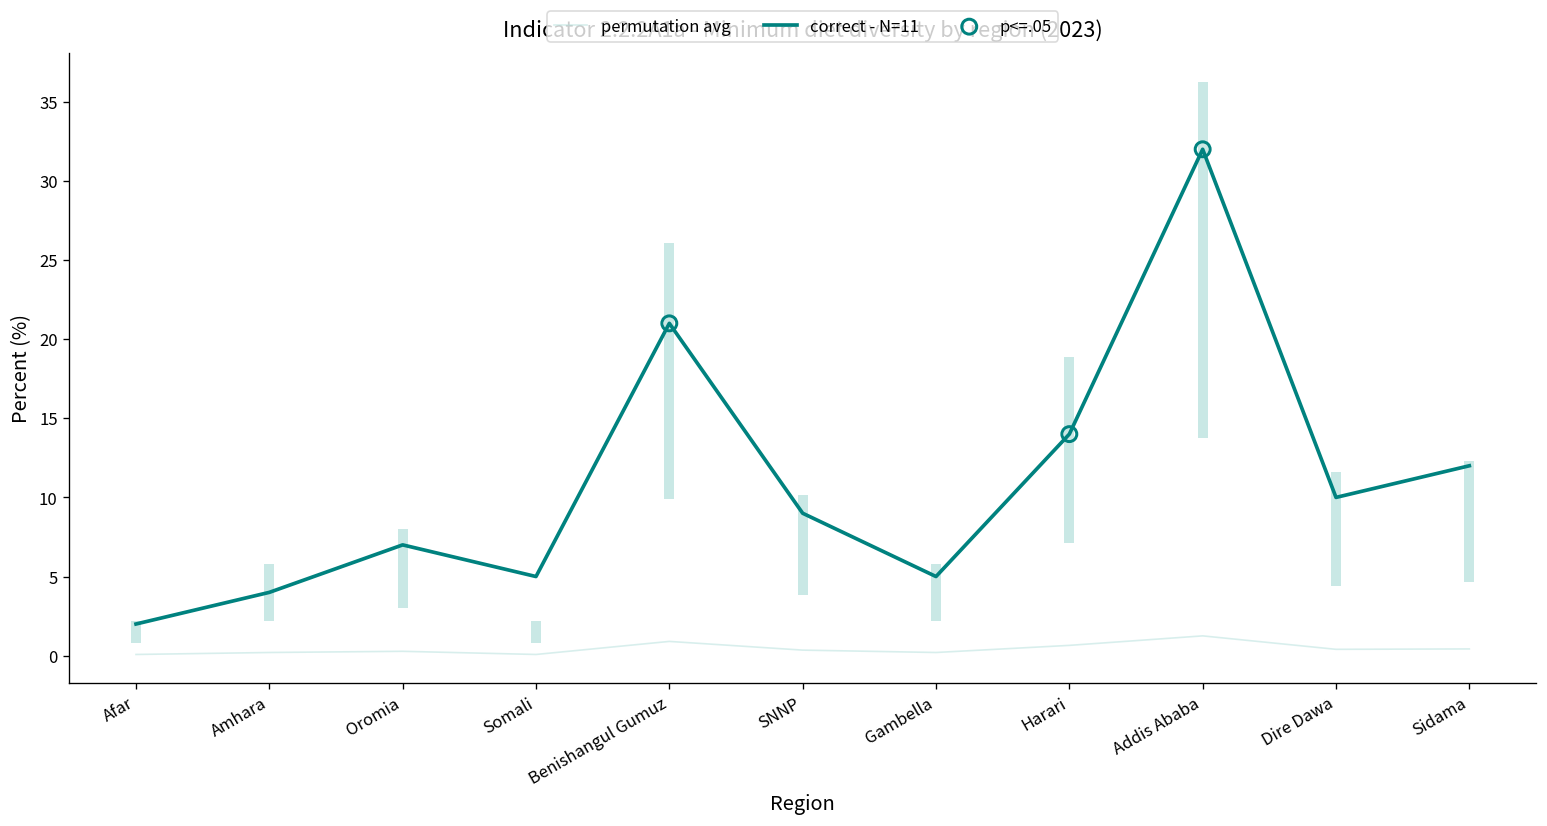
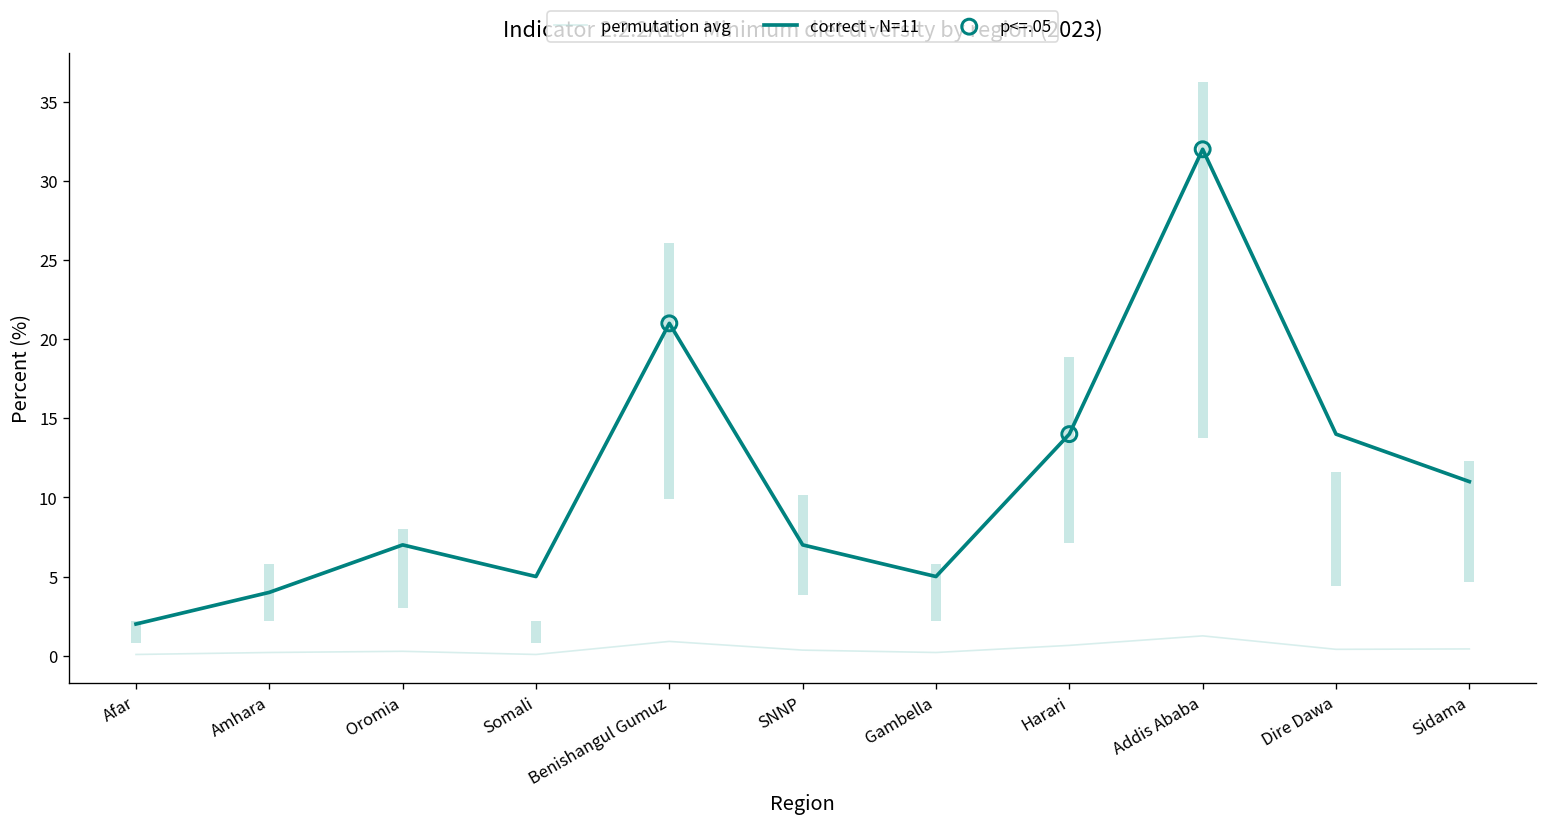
  {
    "permutation avg": {
      "Afar": 0,
      "Amhara": 0.2,
      "Oromia": 0.3,
      "Somali": 0,
      "Benishangul Gumuz": 1,
      "SNNP": 0.4,
      "Gambella": 0.2,
      "Harari": 0.7,
      "Addis Ababa": 1.3,
      "Dire Dawa": 0.4,
      "Sidama": 0.4
    },
    "correct - N=11": {
      "Afar": 2,
      "Amhara": 4,
      "Oromia": 7,
      "Somali": 5,
-     "SNNP": 9,
+     "SNNP": 7,
      "Gambella": 5,
-     "Dire Dawa": 10,
-     "Sidama": 12
+     "Dire Dawa": 14,
+     "Sidama": 11
    }
  }
